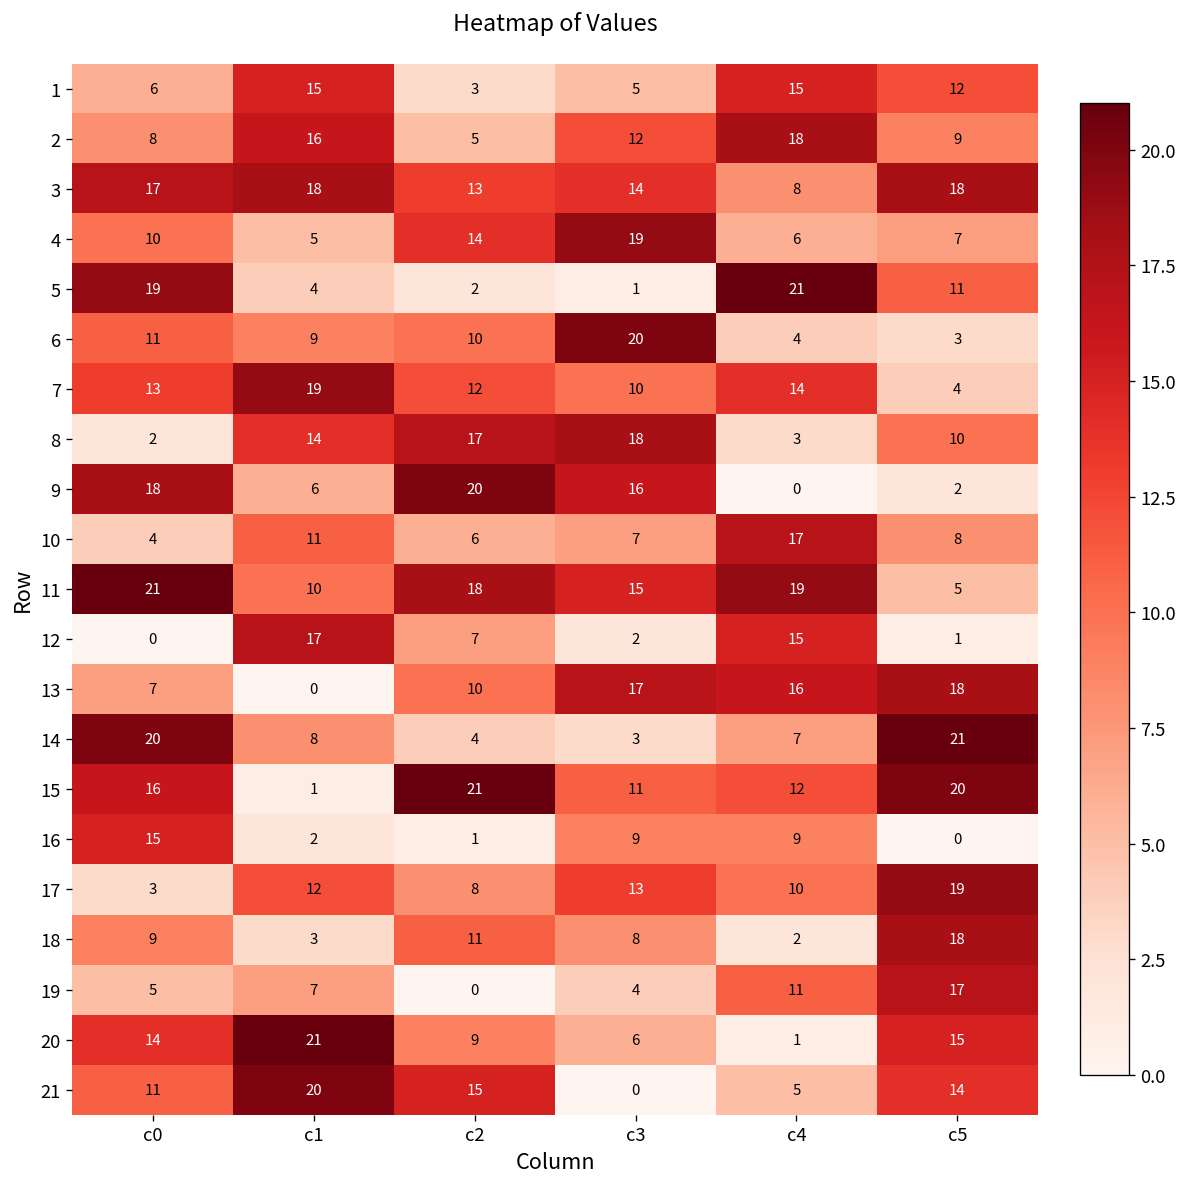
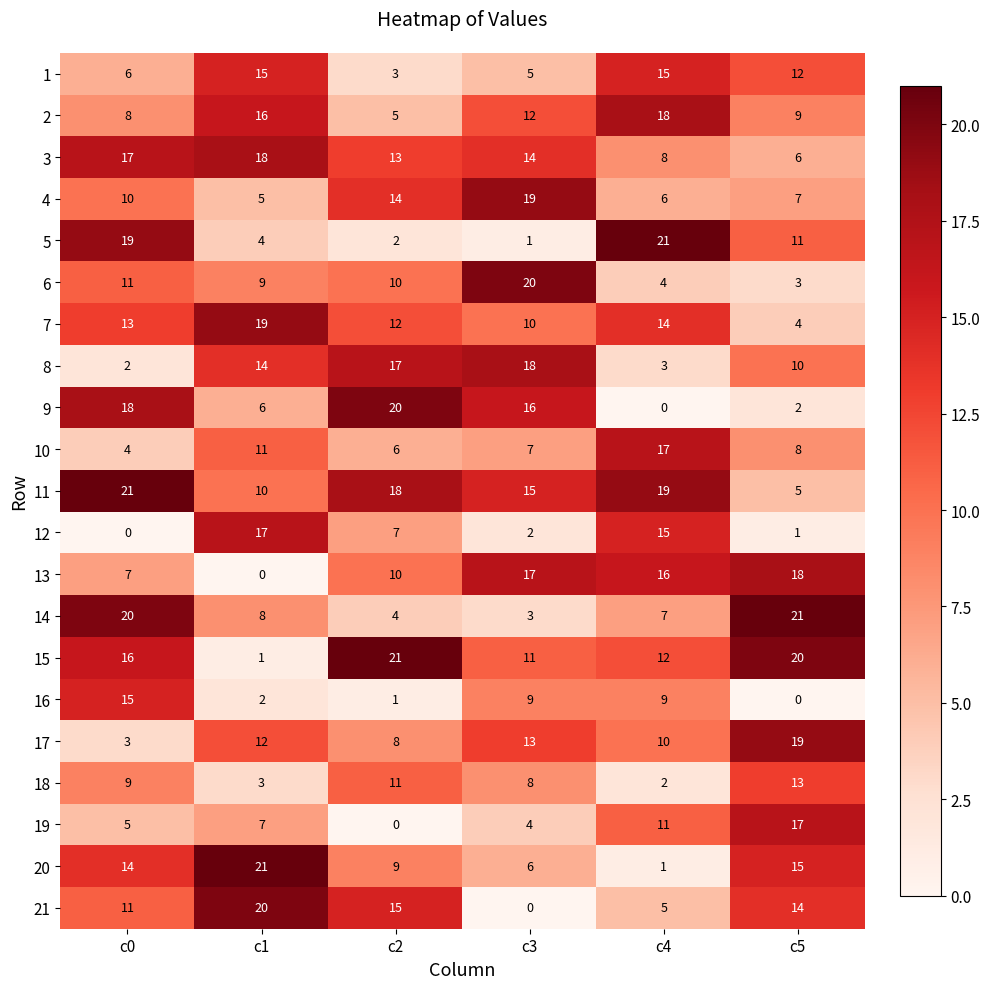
  {
    "1": {
      "c0": 6,
      "c1": 15,
      "c2": 3,
      "c3": 5,
      "c4": 15,
      "c5": 12
    },
    "2": {
      "c0": 8,
      "c1": 16,
      "c2": 5,
      "c3": 12,
      "c4": 18,
      "c5": 9
    },
    "3": {
      "c0": 17,
      "c1": 18,
      "c2": 13,
      "c3": 14,
      "c4": 8,
-     "c5": 18
+     "c5": 6
    },
    "4": {
      "c0": 10,
      "c1": 5,
      "c2": 14,
      "c3": 19,
      "c4": 6,
      "c5": 7
    },
    "5": {
      "c0": 19,
      "c1": 4,
      "c2": 2,
      "c3": 1,
      "c4": 21,
      "c5": 11
    },
    "6": {
      "c0": 11,
      "c1": 9,
      "c2": 10,
      "c3": 20,
      "c4": 4,
      "c5": 3
    },
    "7": {
      "c0": 13,
      "c1": 19,
      "c2": 12,
      "c3": 10,
      "c4": 14,
      "c5": 4
    },
    "8": {
      "c0": 2,
      "c1": 14,
      "c2": 17,
      "c3": 18,
      "c4": 3,
      "c5": 10
    },
    "9": {
      "c0": 18,
      "c1": 6,
      "c2": 20,
      "c3": 16,
      "c4": 0,
      "c5": 2
    },
    "10": {
      "c0": 4,
      "c1": 11,
      "c2": 6,
      "c3": 7,
      "c4": 17,
      "c5": 8
    },
    "11": {
      "c0": 21,
      "c1": 10,
      "c2": 18,
      "c3": 15,
      "c4": 19,
      "c5": 5
    },
    "12": {
      "c0": 0,
      "c1": 17,
      "c2": 7,
      "c3": 2,
      "c4": 15,
      "c5": 1
    },
    "13": {
      "c0": 7,
      "c1": 0,
      "c2": 10,
      "c3": 17,
      "c4": 16,
      "c5": 18
    },
    "14": {
      "c0": 20,
      "c1": 8,
      "c2": 4,
      "c3": 3,
      "c4": 7,
      "c5": 21
    },
    "15": {
      "c0": 16,
      "c1": 1,
      "c2": 21,
      "c3": 11,
      "c4": 12,
      "c5": 20
    },
    "16": {
      "c0": 15,
      "c1": 2,
      "c2": 1,
      "c3": 9,
      "c4": 9,
      "c5": 0
    },
    "17": {
      "c0": 3,
      "c1": 12,
      "c2": 8,
      "c3": 13,
      "c4": 10,
      "c5": 19
    },
    "18": {
      "c0": 9,
      "c1": 3,
      "c2": 11,
      "c3": 8,
      "c4": 2,
-     "c5": 18
+     "c5": 13
    },
    "19": {
      "c0": 5,
      "c1": 7,
      "c2": 0,
      "c3": 4,
      "c4": 11,
      "c5": 17
    },
    "20": {
      "c0": 14,
      "c1": 21,
      "c2": 9,
      "c3": 6,
      "c4": 1,
      "c5": 15
    },
    "21": {
      "c0": 11,
      "c1": 20,
      "c2": 15,
      "c3": 0,
      "c4": 5,
      "c5": 14
    }
  }
